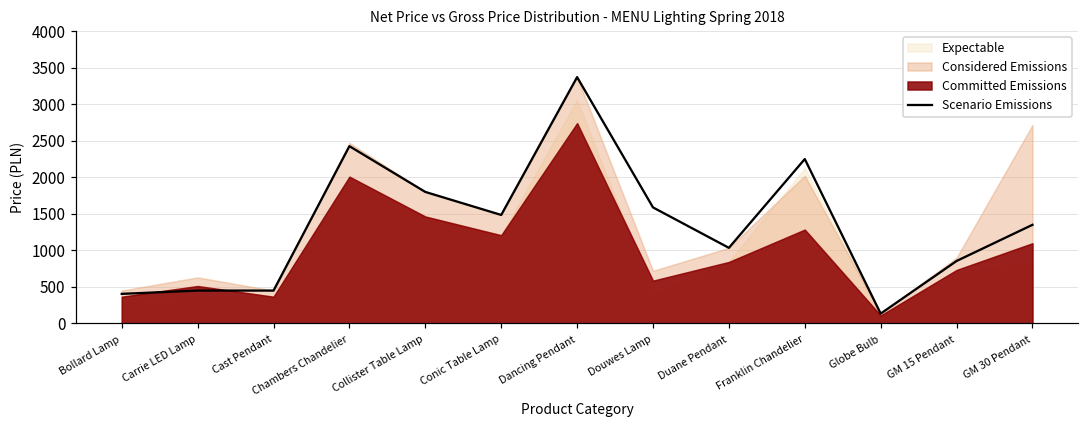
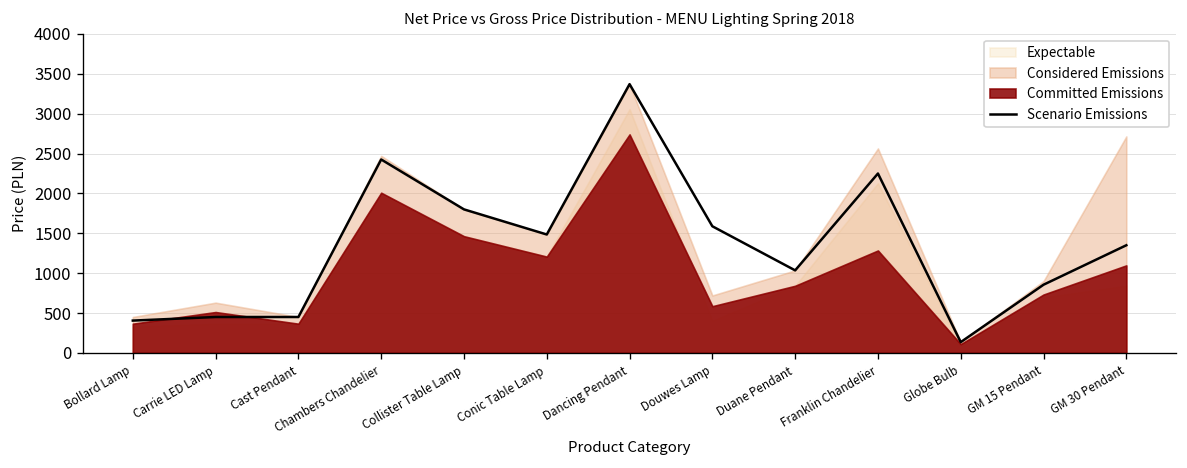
  {
    "Scenario Emissions": {
      "Bollard Lamp": 400,
      "Carrie LED Lamp": 500,
      "Chambers Chandelier": 2400,
      "Douwes Lamp": 1600,
      "Franklin Chandelier": 2300,
      "GM 15 Pendant": 900,
      "GM 30 Pendant": 1400
    },
    "Expectable": {
      "Carrie LED Lamp": 400,
      "Dancing Pendant": 3100,
      "Douwes Lamp": 400,
      "Franklin Chandelier": 2100,
      "GM 30 Pendant": 800
    },
    "Considered Emissions": {
      "Bollard Lamp": 500,
      "Carrie LED Lamp": 600,
      "Chambers Chandelier": 2500,
      "Douwes Lamp": 700,
-     "Franklin Chandelier": 2000,
+     "Franklin Chandelier": 2600,
      "GM 15 Pendant": 900,
      "GM 30 Pendant": 2700
    },
    "Committed Emissions": {
      "Carrie LED Lamp": 500,
      "Dancing Pendant": 2700,
      "Douwes Lamp": 600,
      "Franklin Chandelier": 1300,
      "GM 30 Pendant": 1100
    }
  }
